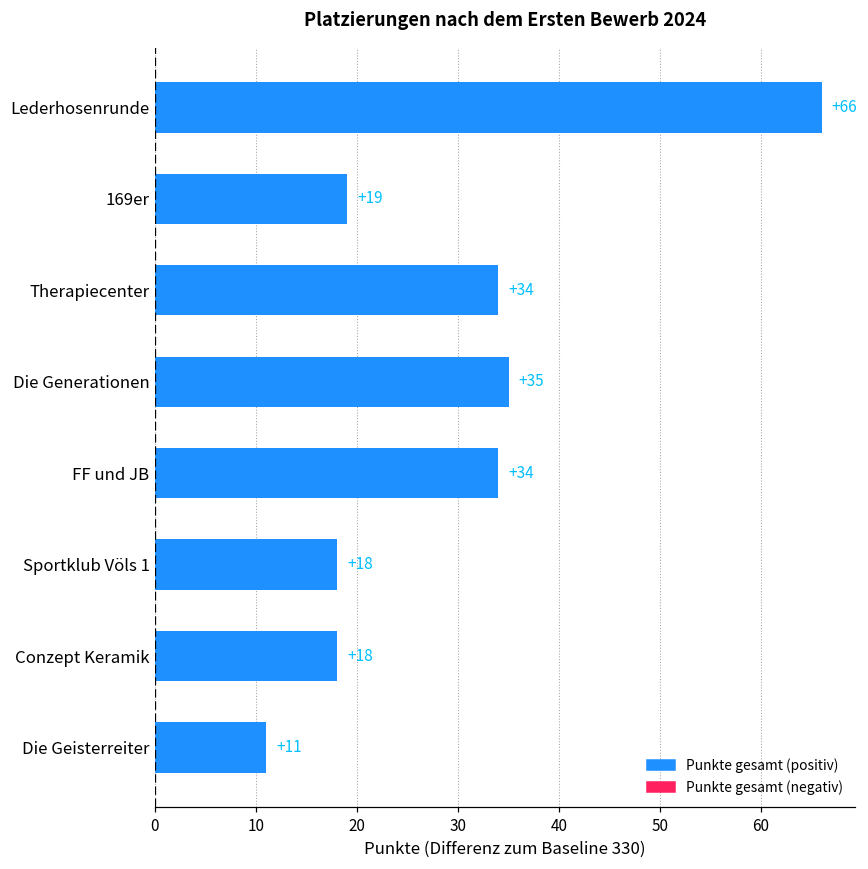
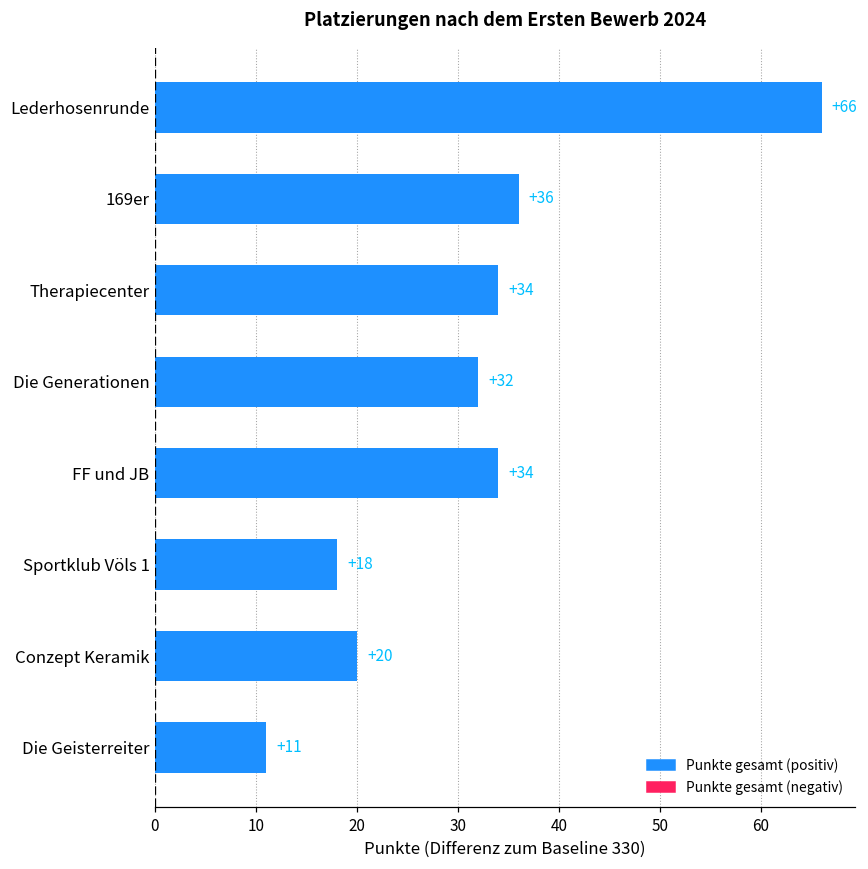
  {
    "Lederhosenrunde": "+66",
-   "169er": "+19",
+   "169er": "+36",
    "Therapiecenter": "+34",
-   "Die Generationen": "+35",
+   "Die Generationen": "+32",
    "FF und JB": "+34",
    "Sportklub Völs 1": "+18",
-   "Conzept Keramik": "+18",
+   "Conzept Keramik": "+20",
    "Die Geisterreiter": "+11"
  }
